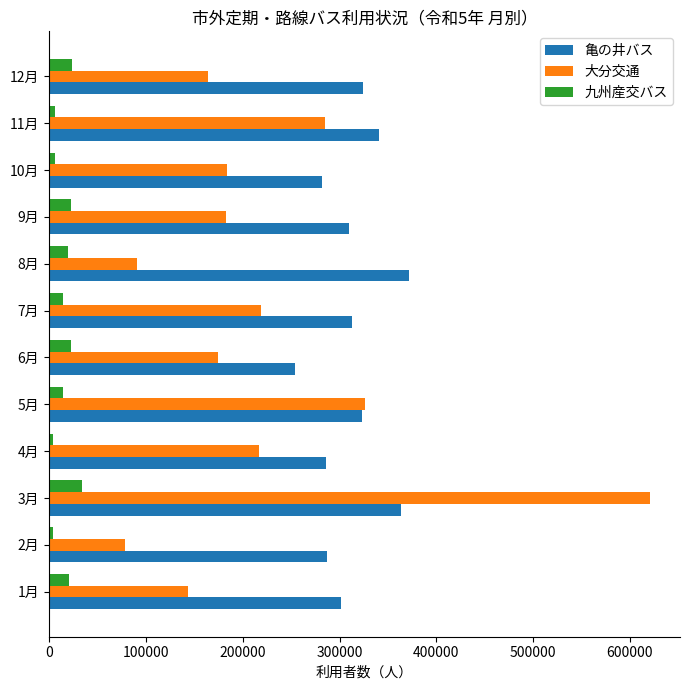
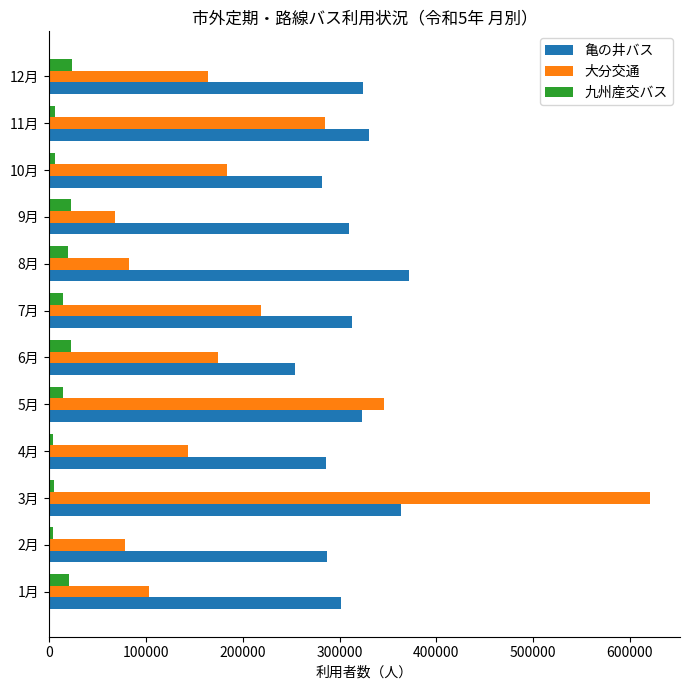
  {
    "亀の井バス": {
      "12月": 320000,
-     "11月": 340000,
+     "11月": 330000,
      "10月": 280000,
      "9月": 310000,
      "8月": 370000,
      "7月": 310000,
      "6月": 250000,
      "5月": 320000,
      "4月": 290000,
      "3月": 360000,
      "2月": 290000,
      "1月": 300000
    },
    "大分交通": {
      "12月": 160000,
      "11月": 280000,
      "10月": 180000,
-     "9月": 180000,
-     "8月": 90000,
+     "9月": 70000,
+     "8月": 80000,
      "7月": 220000,
      "6月": 170000,
-     "5月": 330000,
-     "4月": 220000,
+     "5月": 350000,
+     "4月": 140000,
      "3月": 620000,
      "2月": 80000,
-     "1月": 140000
+     "1月": 100000
    },
    "九州産交バス": {
      "12月": 20000,
      "11月": 10000,
      "10月": 10000,
      "9月": 20000,
      "8月": 20000,
      "7月": 10000,
      "6月": 20000,
      "5月": 10000,
      "4月": 0,
-     "3月": 30000,
+     "3月": 10000,
      "2月": 0,
      "1月": 20000
    }
  }
